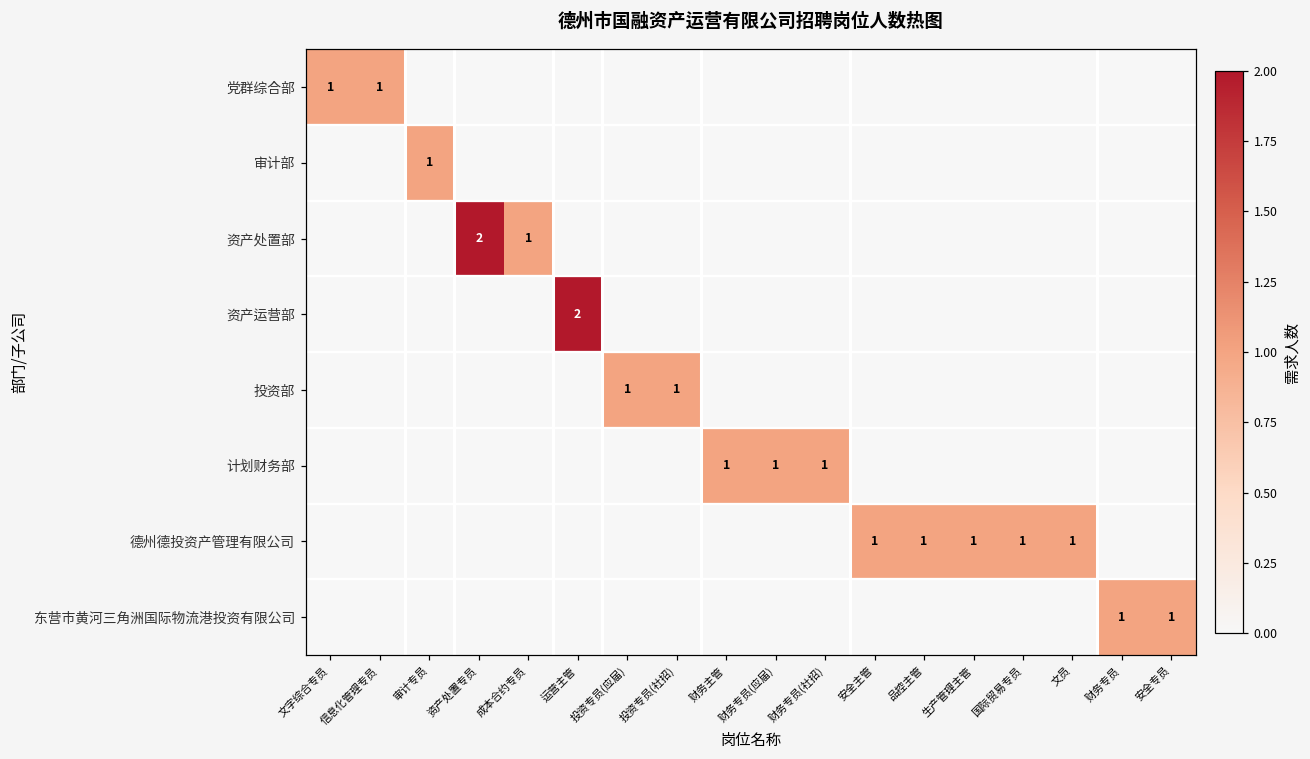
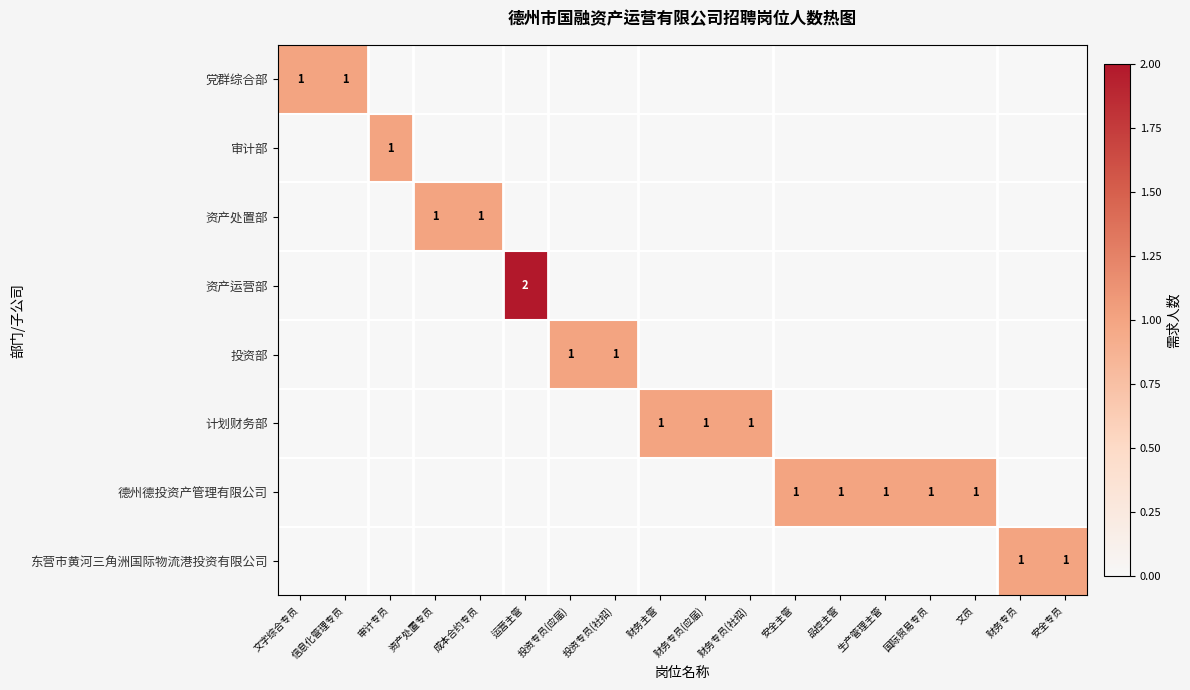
  {
    "党群综合部": {
      "文字综合专员": 1,
      "信息化管理专员": 1
    },
    "审计部": {
      "审计专员": 1
    },
    "资产处置部": {
-     "资产处置专员": 2,
+     "资产处置专员": 1,
      "成本合约专员": 1
    },
    "资产运营部": {
      "运营主管": 2
    },
    "投资部": {
      "投资专员(应届)": 1,
      "投资专员(社招)": 1
    },
    "计划财务部": {
      "财务主管": 1,
      "财务专员(应届)": 1,
      "财务专员(社招)": 1
    },
    "德州德投资产管理有限公司": {
      "安全主管": 1,
      "品控主管": 1,
      "生产管理主管": 1,
      "国际贸易专员": 1,
      "文员": 1
    },
    "东营市黄河三角洲国际物流港投资有限公司": {
      "财务专员": 1,
      "安全专员": 1
    }
  }
